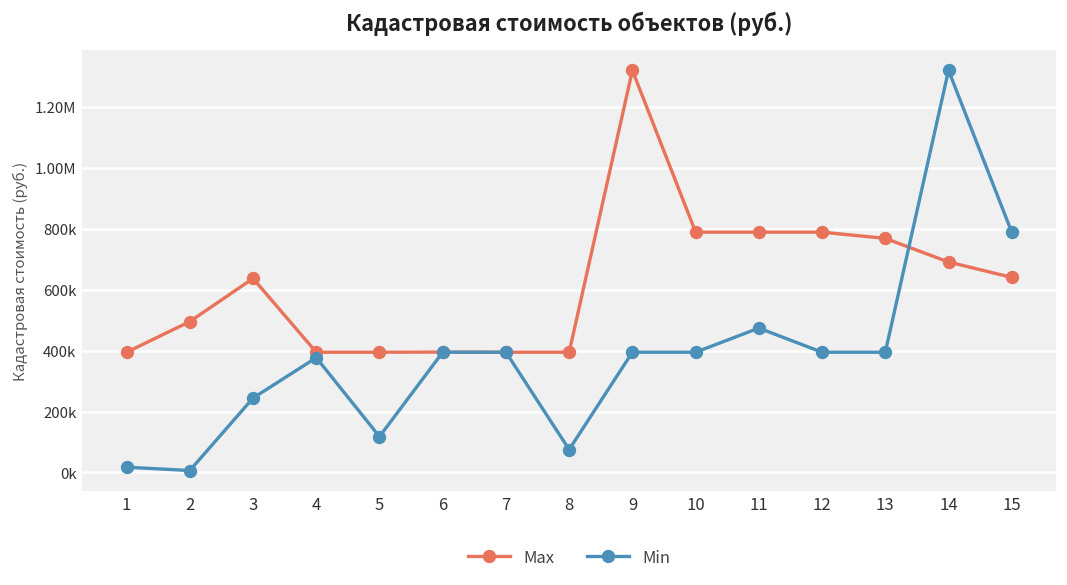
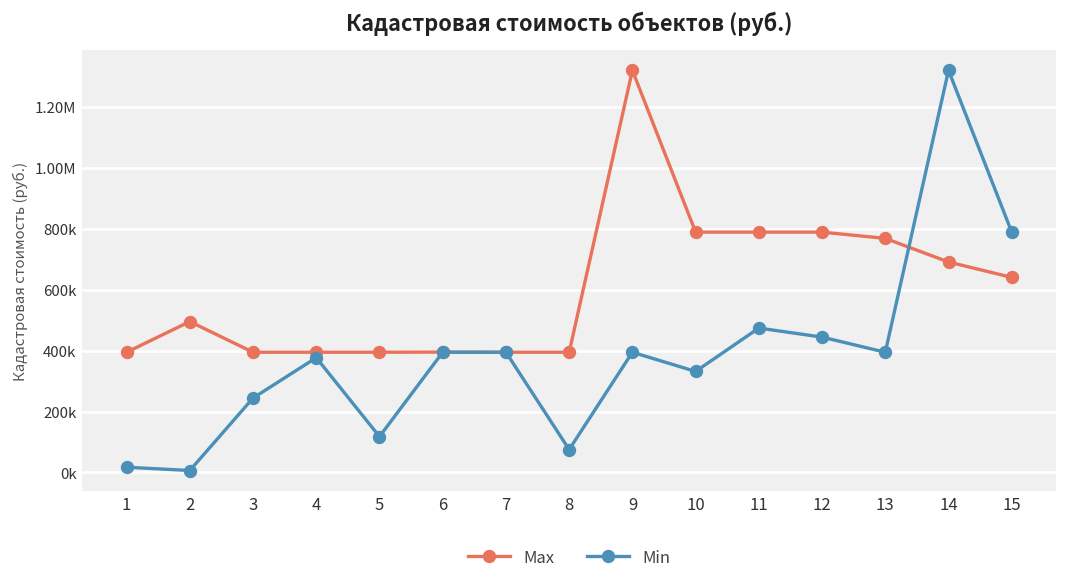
  {
    "Max": {
      "1": 390000,
      "2": 500000,
-     "3": 640000,
+     "3": 390000,
      "4": 390000,
      "5": 390000,
      "8": 390000,
      "9": 1320000,
      "10": 790000,
      "11": 790000,
      "12": 790000,
      "13": 770000,
      "14": 690000,
      "15": 640000
    },
    "Min": {
      "1": 20000,
      "2": 10000,
      "3": 240000,
      "4": 380000,
      "5": 120000,
      "8": 80000,
      "9": 390000,
-     "10": 390000,
+     "10": 330000,
      "11": 470000,
-     "12": 390000,
+     "12": 440000,
      "13": 390000,
      "14": 1320000,
      "15": 790000
    }
  }
